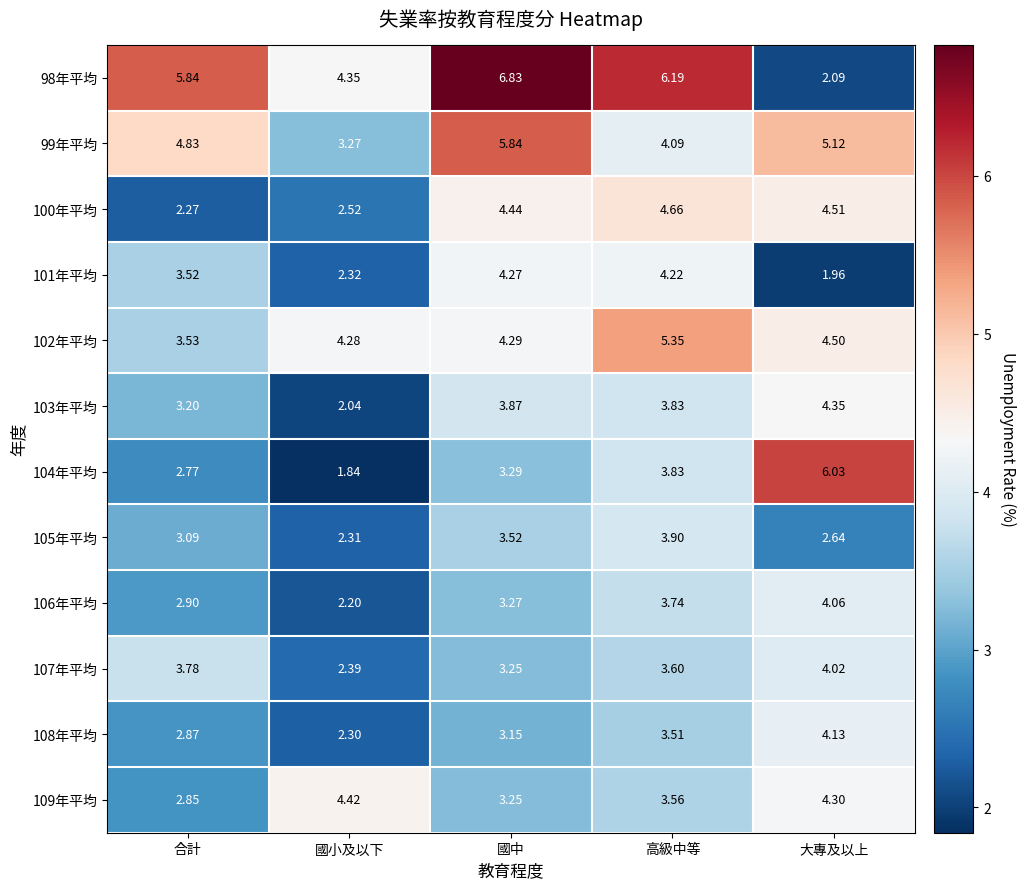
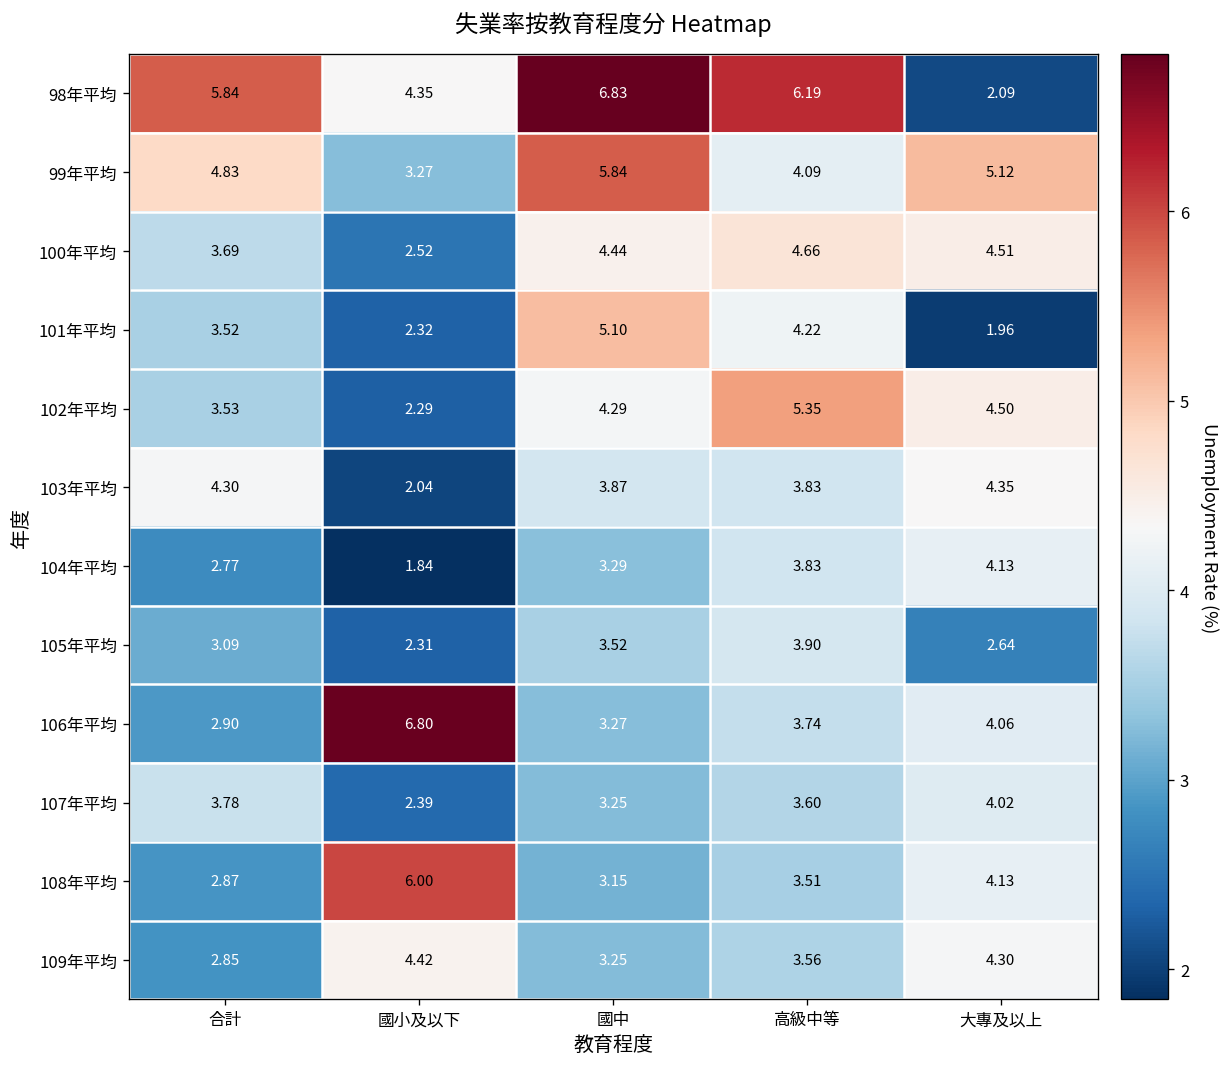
  {
    "98年平均": {
      "合計": 5.84,
      "國小及以下": 4.35,
      "國中": 6.83,
      "高級中等": 6.19,
      "大專及以上": 2.09
    },
    "99年平均": {
      "合計": 4.83,
      "國小及以下": 3.27,
      "國中": 5.84,
      "高級中等": 4.09,
      "大專及以上": 5.12
    },
    "100年平均": {
-     "合計": 2.27,
+     "合計": 3.69,
      "國小及以下": 2.52,
      "國中": 4.44,
      "高級中等": 4.66,
      "大專及以上": 4.51
    },
    "101年平均": {
      "合計": 3.52,
      "國小及以下": 2.32,
-     "國中": 4.27,
+     "國中": 5.10,
      "高級中等": 4.22,
      "大專及以上": 1.96
    },
    "102年平均": {
      "合計": 3.53,
-     "國小及以下": 4.28,
+     "國小及以下": 2.29,
      "國中": 4.29,
      "高級中等": 5.35,
      "大專及以上": 4.50
    },
    "103年平均": {
-     "合計": 3.20,
+     "合計": 4.30,
      "國小及以下": 2.04,
      "國中": 3.87,
      "高級中等": 3.83,
      "大專及以上": 4.35
    },
    "104年平均": {
      "合計": 2.77,
      "國小及以下": 1.84,
      "國中": 3.29,
      "高級中等": 3.83,
-     "大專及以上": 6.03
+     "大專及以上": 4.13
    },
    "105年平均": {
      "合計": 3.09,
      "國小及以下": 2.31,
      "國中": 3.52,
      "高級中等": 3.90,
      "大專及以上": 2.64
    },
    "106年平均": {
      "合計": 2.90,
-     "國小及以下": 2.20,
+     "國小及以下": 6.80,
      "國中": 3.27,
      "高級中等": 3.74,
      "大專及以上": 4.06
    },
    "107年平均": {
      "合計": 3.78,
      "國小及以下": 2.39,
      "國中": 3.25,
      "高級中等": 3.60,
      "大專及以上": 4.02
    },
    "108年平均": {
      "合計": 2.87,
-     "國小及以下": 2.30,
+     "國小及以下": 6.00,
      "國中": 3.15,
      "高級中等": 3.51,
      "大專及以上": 4.13
    },
    "109年平均": {
      "合計": 2.85,
      "國小及以下": 4.42,
      "國中": 3.25,
      "高級中等": 3.56,
      "大專及以上": 4.30
    }
  }
